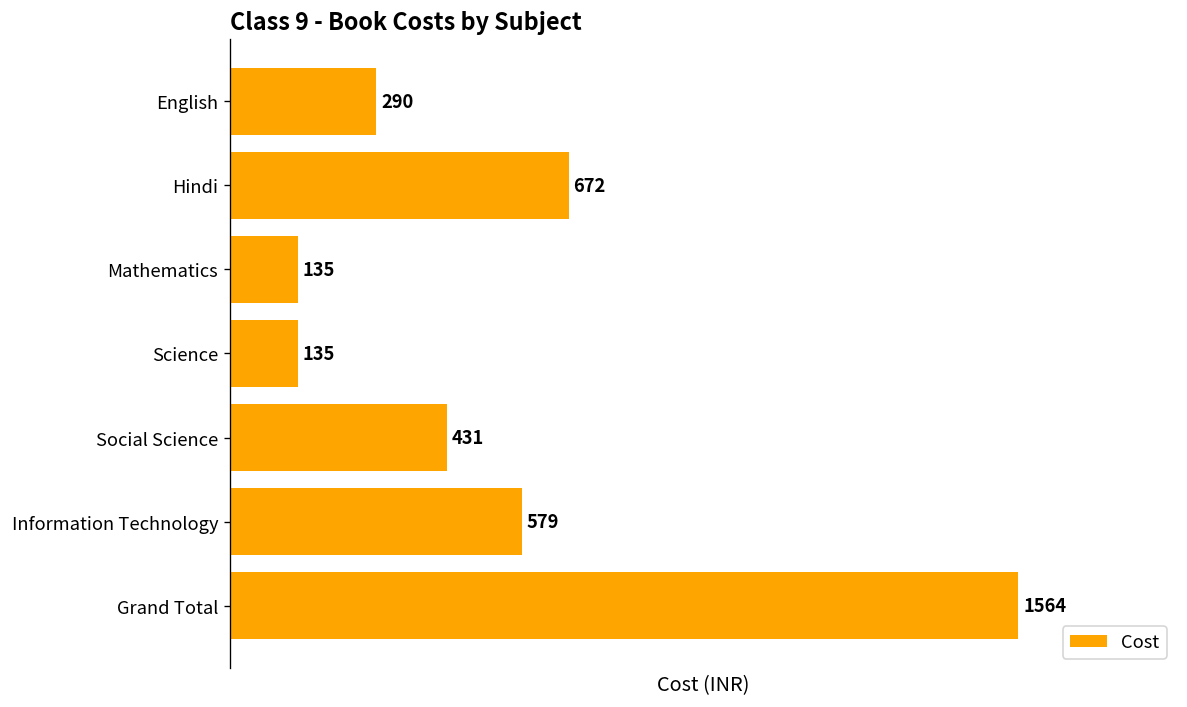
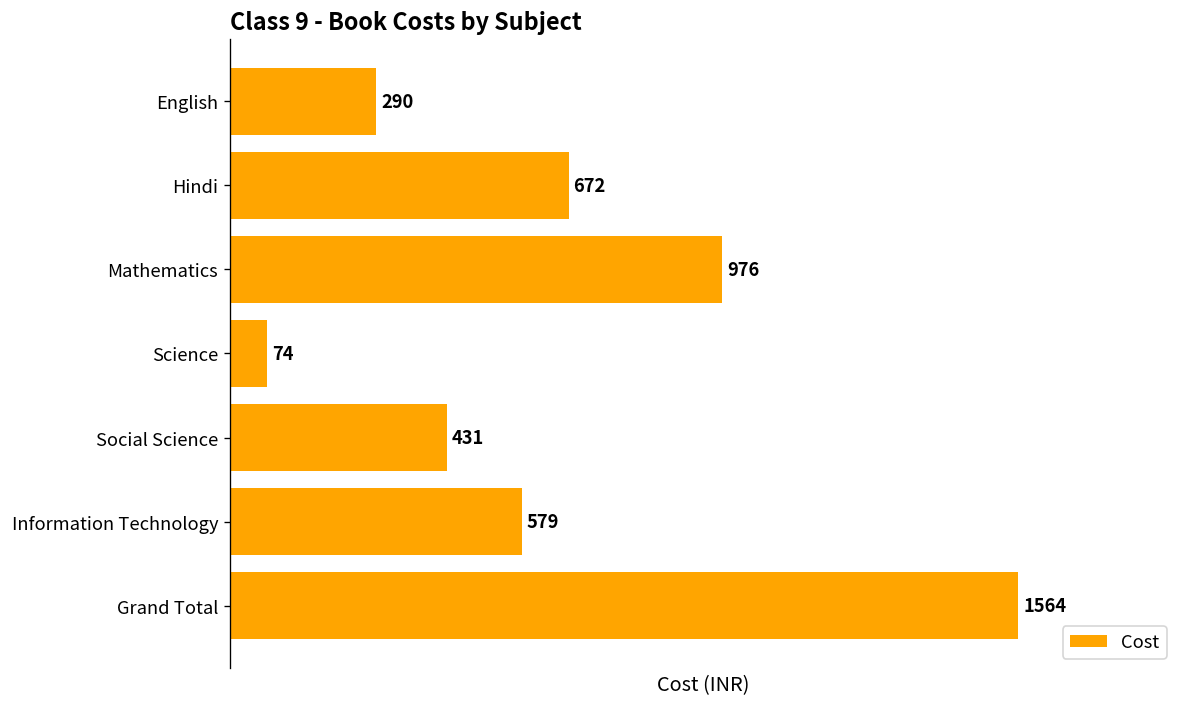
  {
    "English": 290,
    "Hindi": 672,
-   "Mathematics": 135,
-   "Science": 135,
+   "Mathematics": 976,
+   "Science": 74,
    "Social Science": 431,
    "Information Technology": 579,
    "Grand Total": 1564
  }
